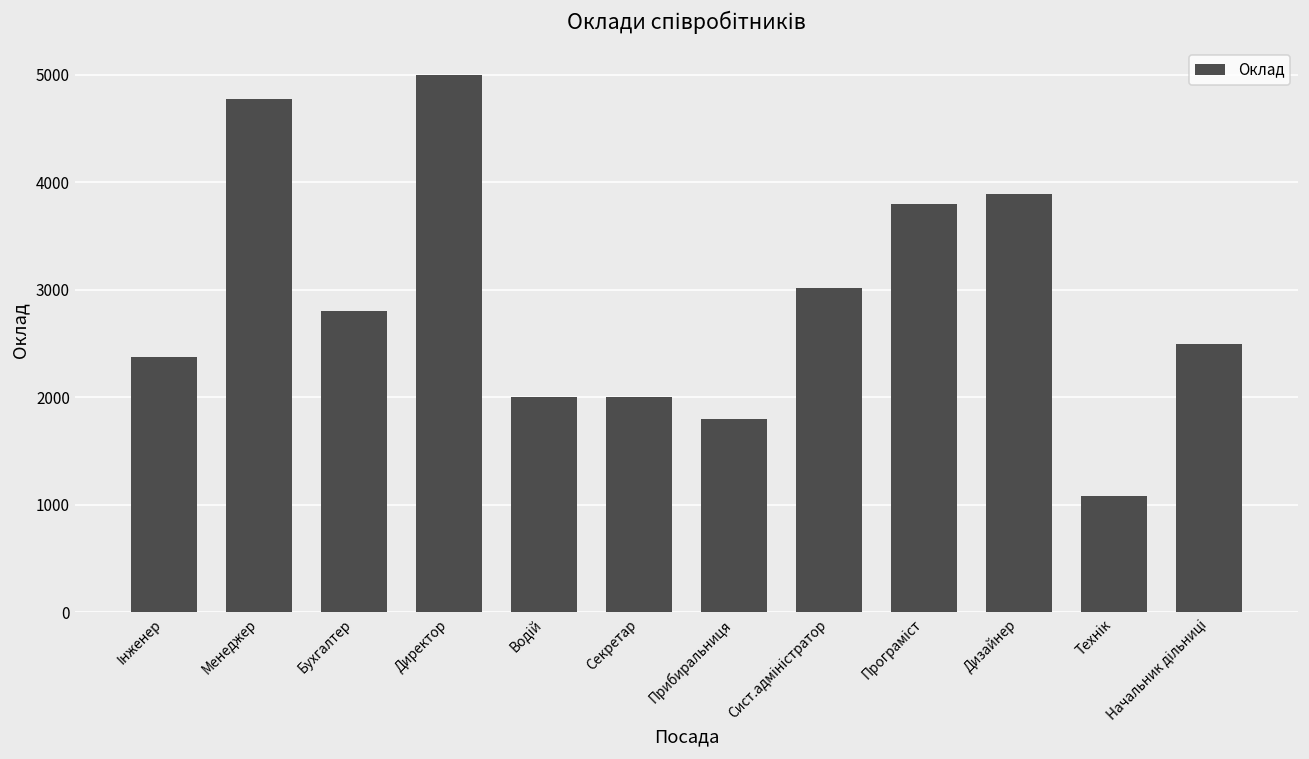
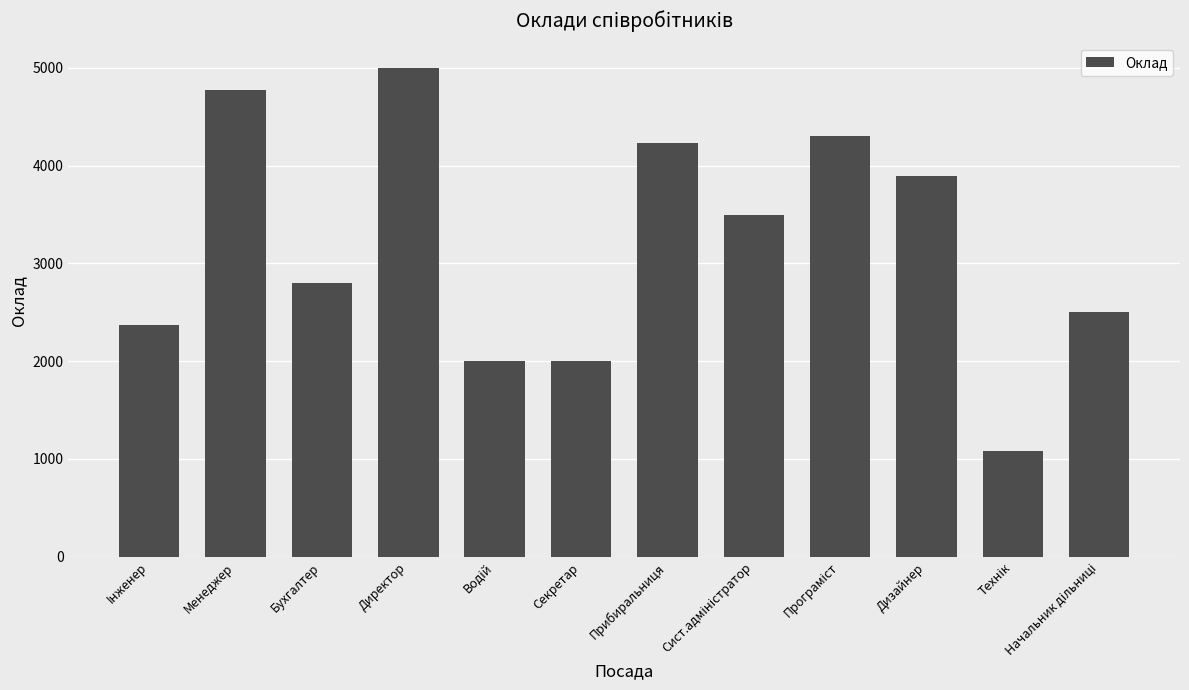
  {
    "Інженер": 2400,
    "Менеджер": 4800,
    "Бухгалтер": 2800,
    "Директор": 5000,
    "Водій": 2000,
    "Секретар": 2000,
-   "Прибиральниця": 1800,
-   "Сист.адміністратор": 3000,
-   "Програміст": 3800,
+   "Прибиральниця": 4200,
+   "Сист.адміністратор": 3500,
+   "Програміст": 4300,
    "Дизайнер": 3900,
    "Технік": 1100,
    "Начальник дільниці": 2500
  }
